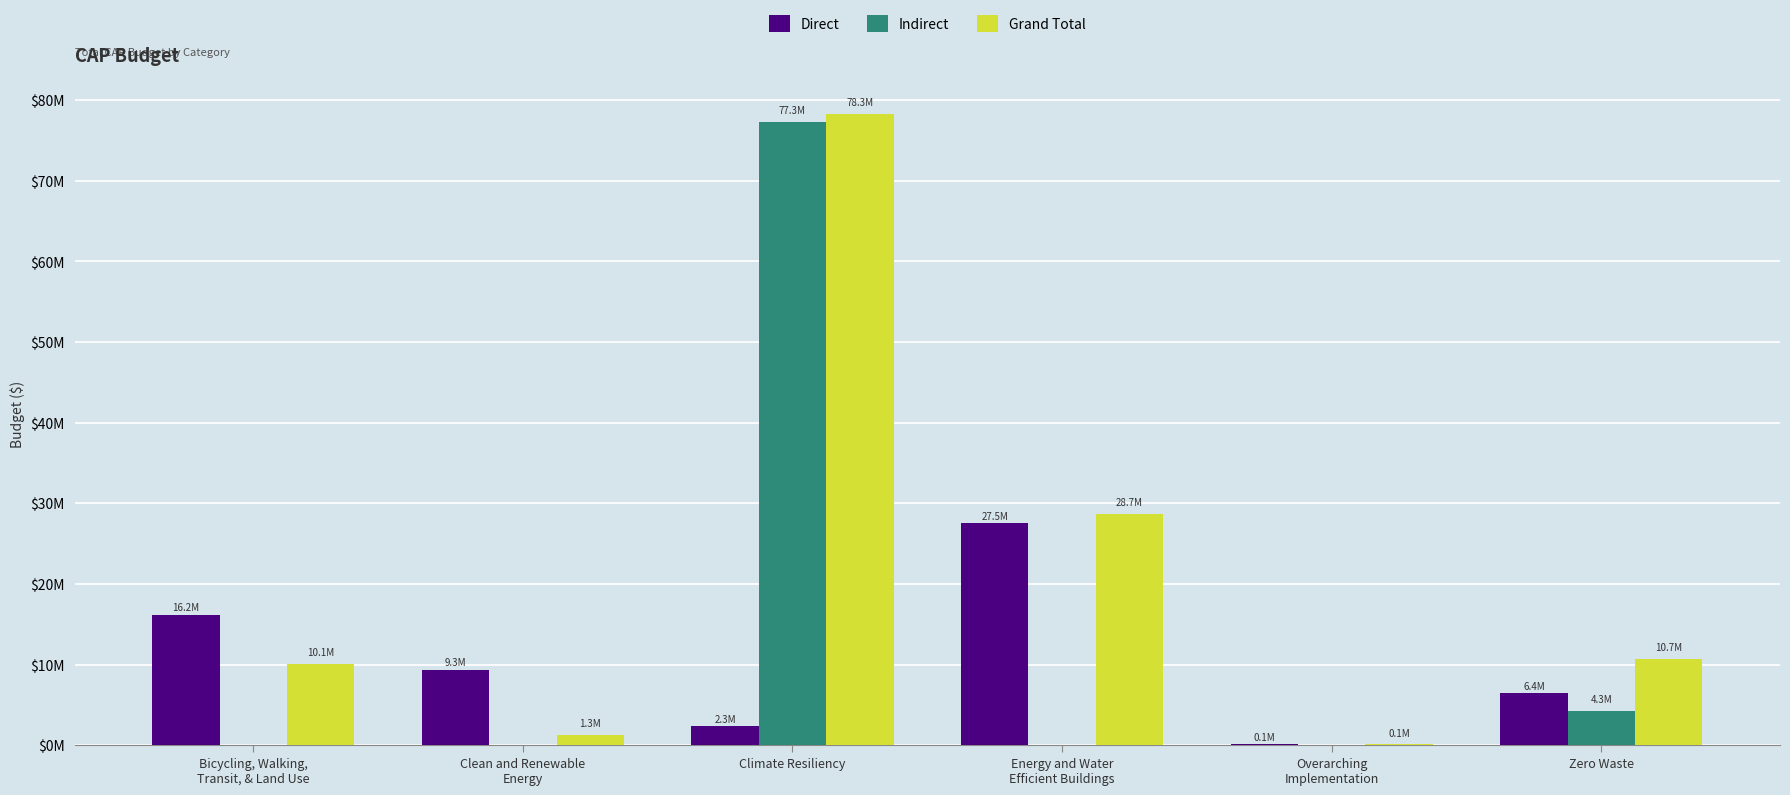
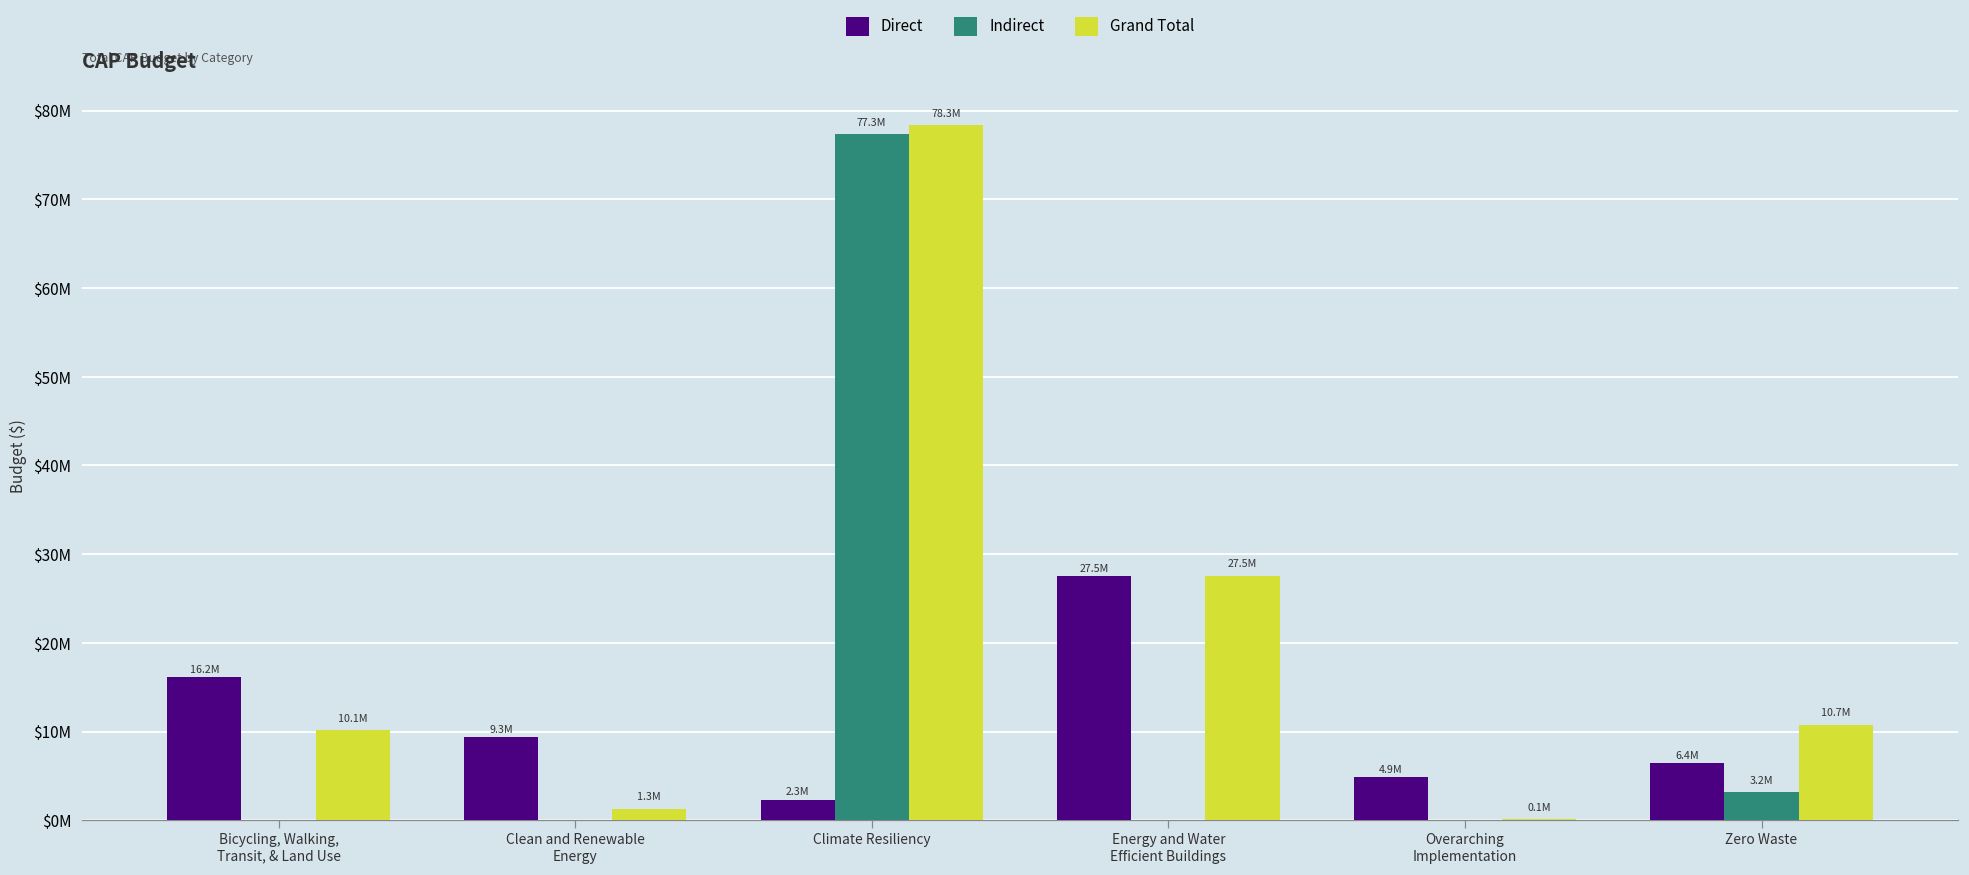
  {
    "Direct": {
      "Bicycling, Walking, Transit, & Land Use": "16.2M",
      "Clean and Renewable Energy": "9.3M",
      "Climate Resiliency": "2.3M",
      "Energy and Water Efficient Buildings": "27.5M",
-     "Overarching Implementation": "0.1M",
+     "Overarching Implementation": "4.9M",
      "Zero Waste": "6.4M"
    },
    "Indirect": {
      "Climate Resiliency": "77.3M",
-     "Zero Waste": "4.3M"
+     "Zero Waste": "3.2M"
    },
    "Grand Total": {
      "Bicycling, Walking, Transit, & Land Use": "10.1M",
      "Clean and Renewable Energy": "1.3M",
      "Climate Resiliency": "78.3M",
-     "Energy and Water Efficient Buildings": "28.7M",
+     "Energy and Water Efficient Buildings": "27.5M",
      "Overarching Implementation": "0.1M",
      "Zero Waste": "10.7M"
    }
  }
